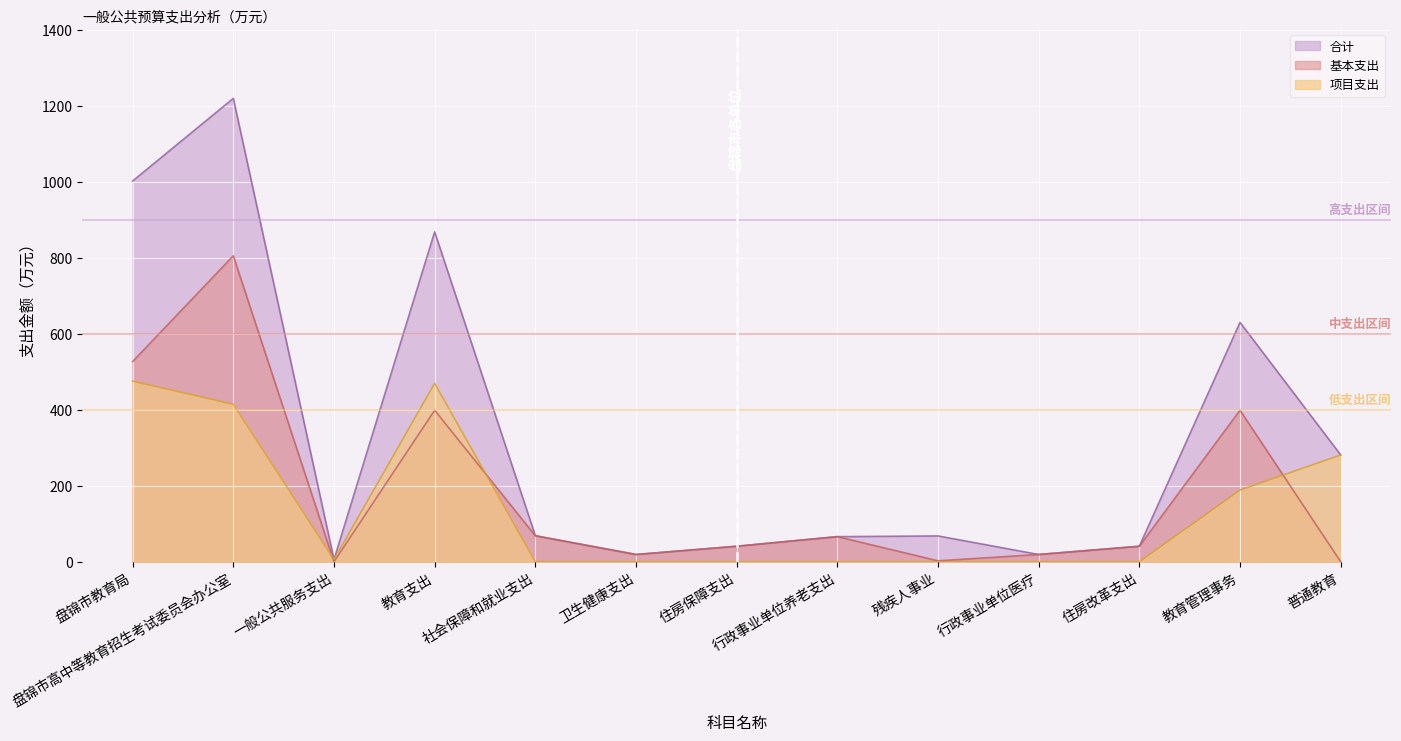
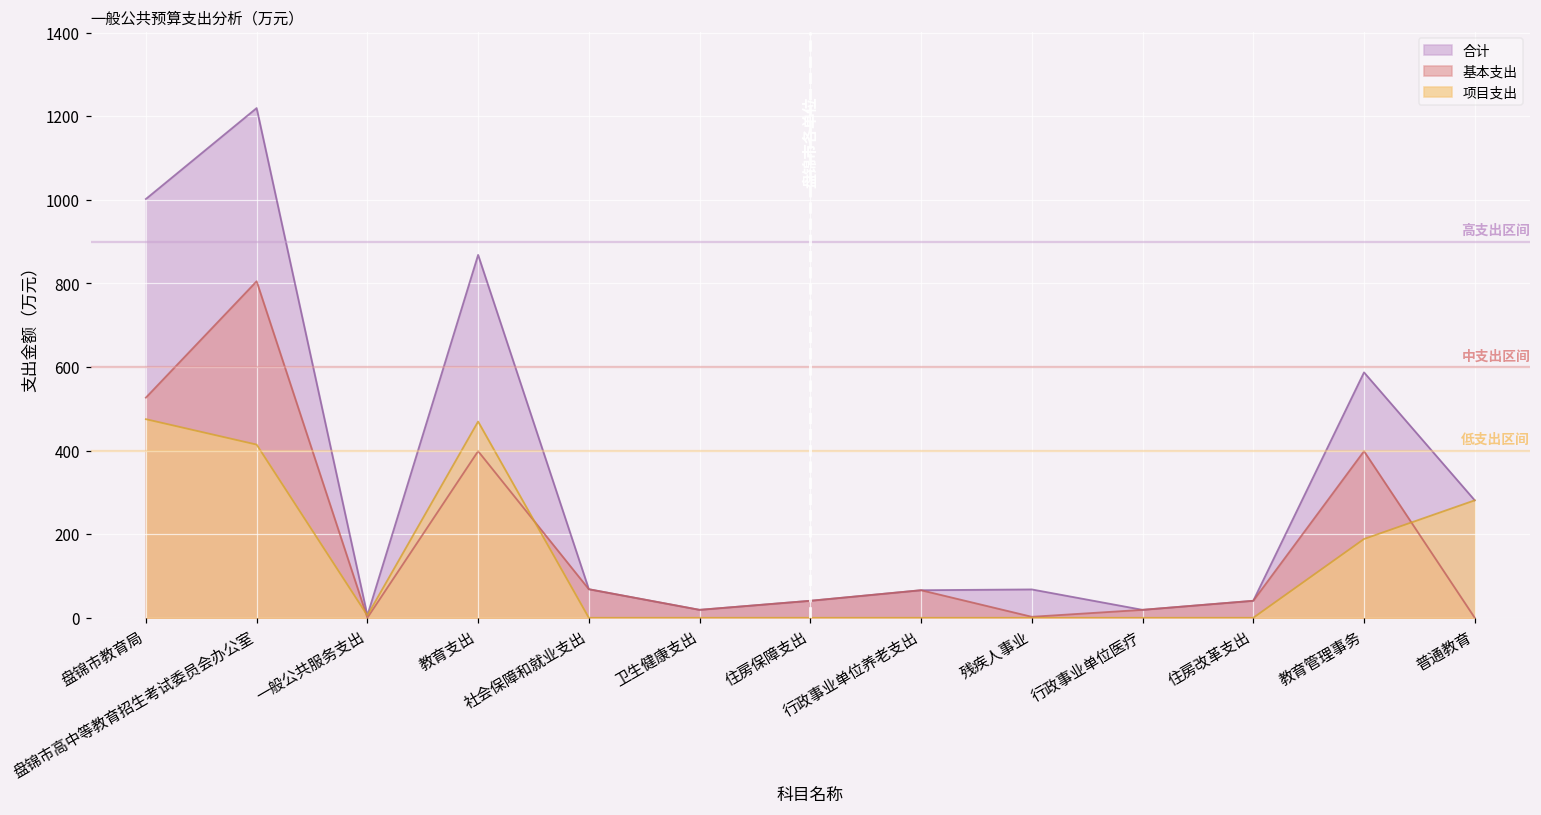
  {
    "合计": {
      "盘锦市教育局": 1000,
      "盘锦市高中等教育招生考试委员会办公室": 1220,
      "教育支出": 870,
      "残疾人事业": 70,
-     "教育管理事务": 630
+     "教育管理事务": 590
    }
  }
